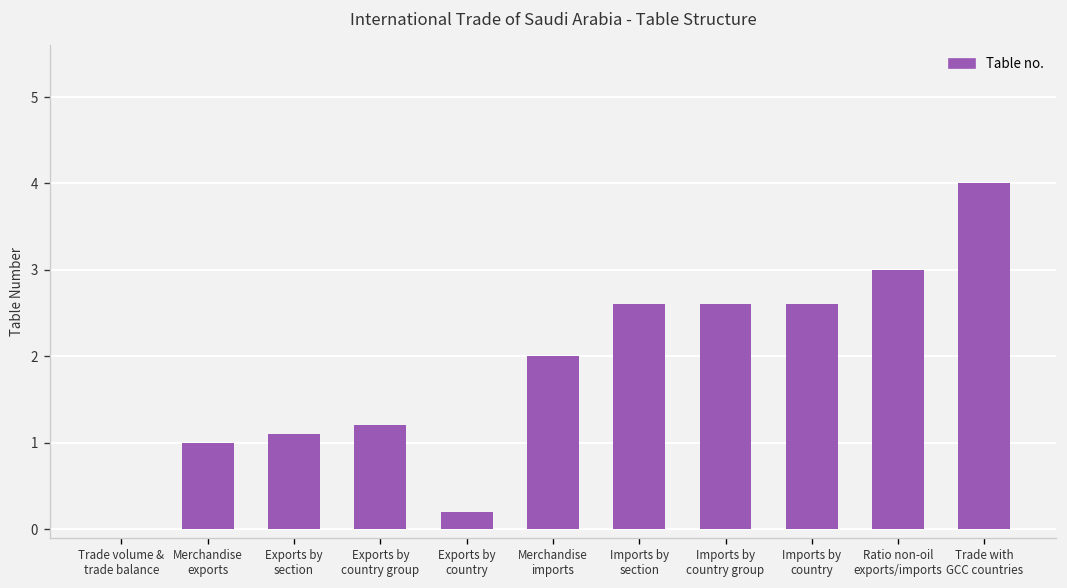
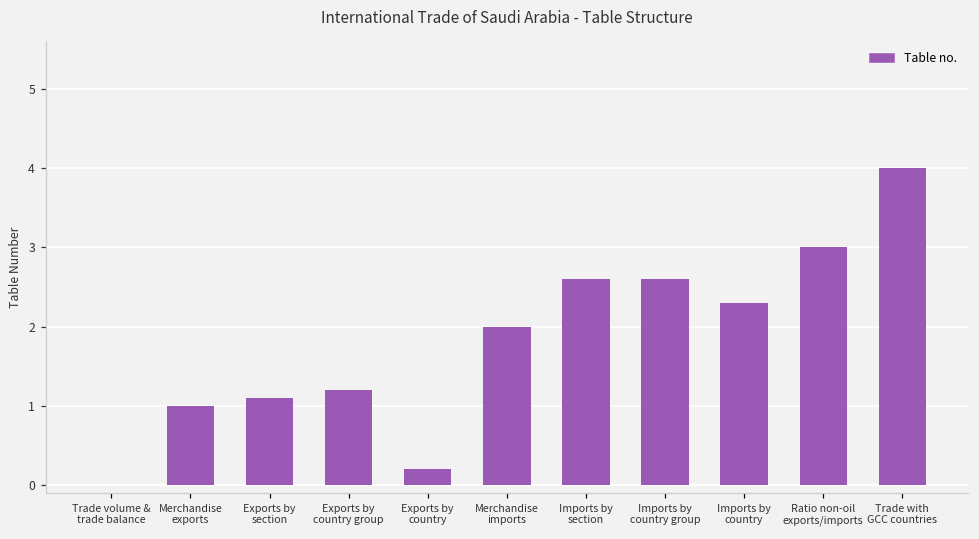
  {
    "Trade volume & trade balance": 0.0,
    "Merchandise exports": 1.0,
    "Exports by section": 1.1,
    "Exports by country group": 1.2,
    "Exports by country": 0.2,
    "Merchandise imports": 2.0,
    "Imports by section": 2.6,
    "Imports by country group": 2.6,
-   "Imports by country": 2.6,
+   "Imports by country": 2.3,
    "Ratio non-oil exports/imports": 3.0,
    "Trade with GCC countries": 4.0
  }
